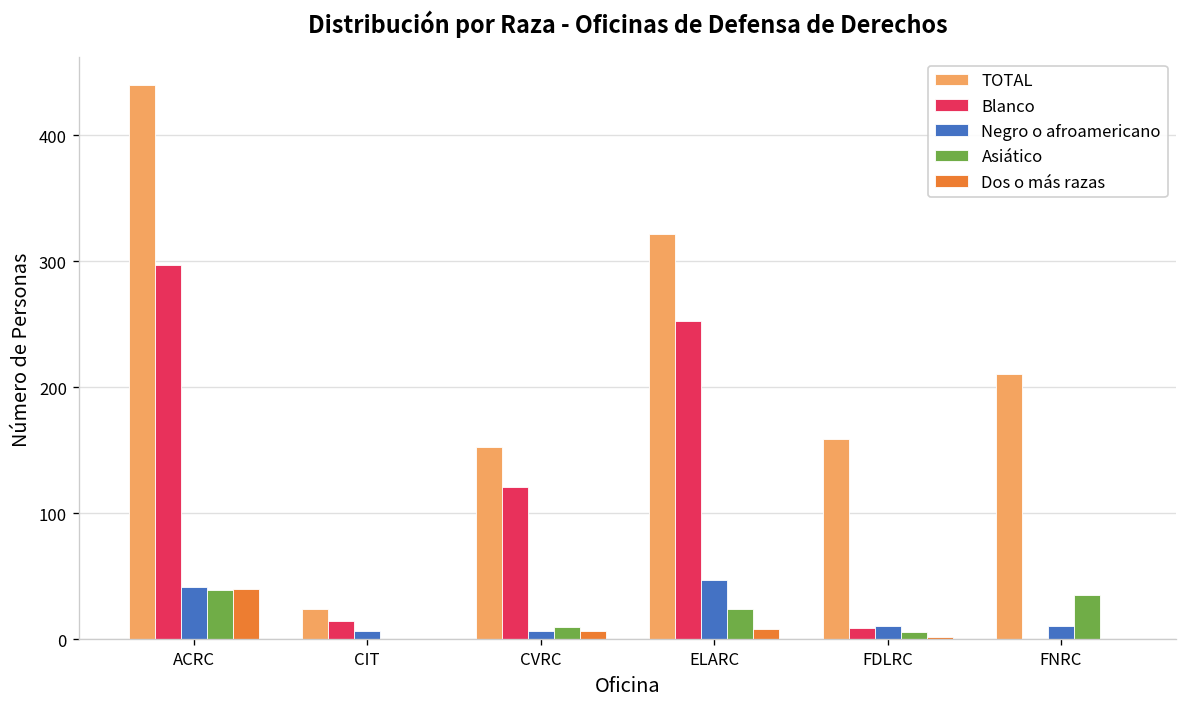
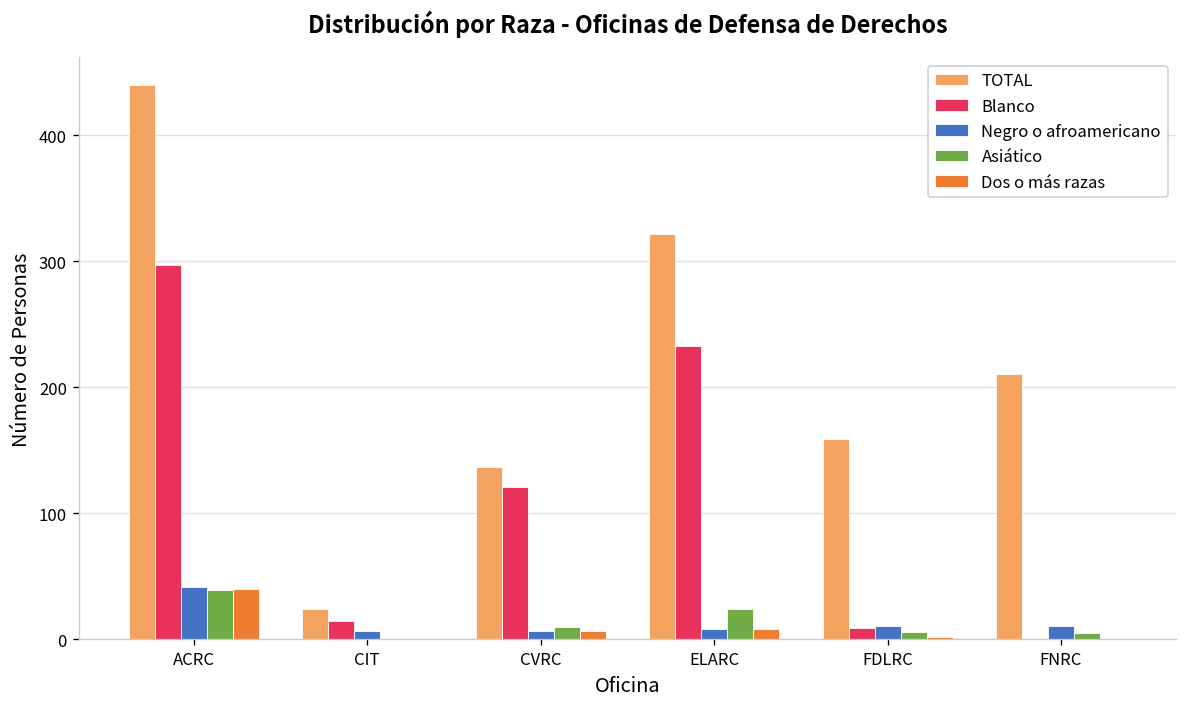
  {
    "TOTAL": {
      "ACRC": 440,
      "CIT": 24,
-     "CVRC": 153,
+     "CVRC": 137,
      "ELARC": 322,
      "FDLRC": 159,
      "FNRC": 211
    },
    "Blanco": {
      "ACRC": 297,
      "CIT": 15,
      "CVRC": 121,
-     "ELARC": 253,
+     "ELARC": 233,
      "FDLRC": 9,
      "FNRC": 0
    },
    "Negro o afroamericano": {
      "ACRC": 42,
      "CIT": 7,
      "CVRC": 7,
-     "ELARC": 47,
+     "ELARC": 8,
      "FDLRC": 11,
      "FNRC": 11
    },
    "Asiático": {
      "ACRC": 39,
      "CIT": 0,
      "CVRC": 10,
      "ELARC": 24,
      "FDLRC": 6,
-     "FNRC": 35
+     "FNRC": 5
    },
    "Dos o más razas": {
      "ACRC": 40,
      "CIT": 0,
      "CVRC": 7,
      "ELARC": 8,
      "FNRC": 0
    }
  }
